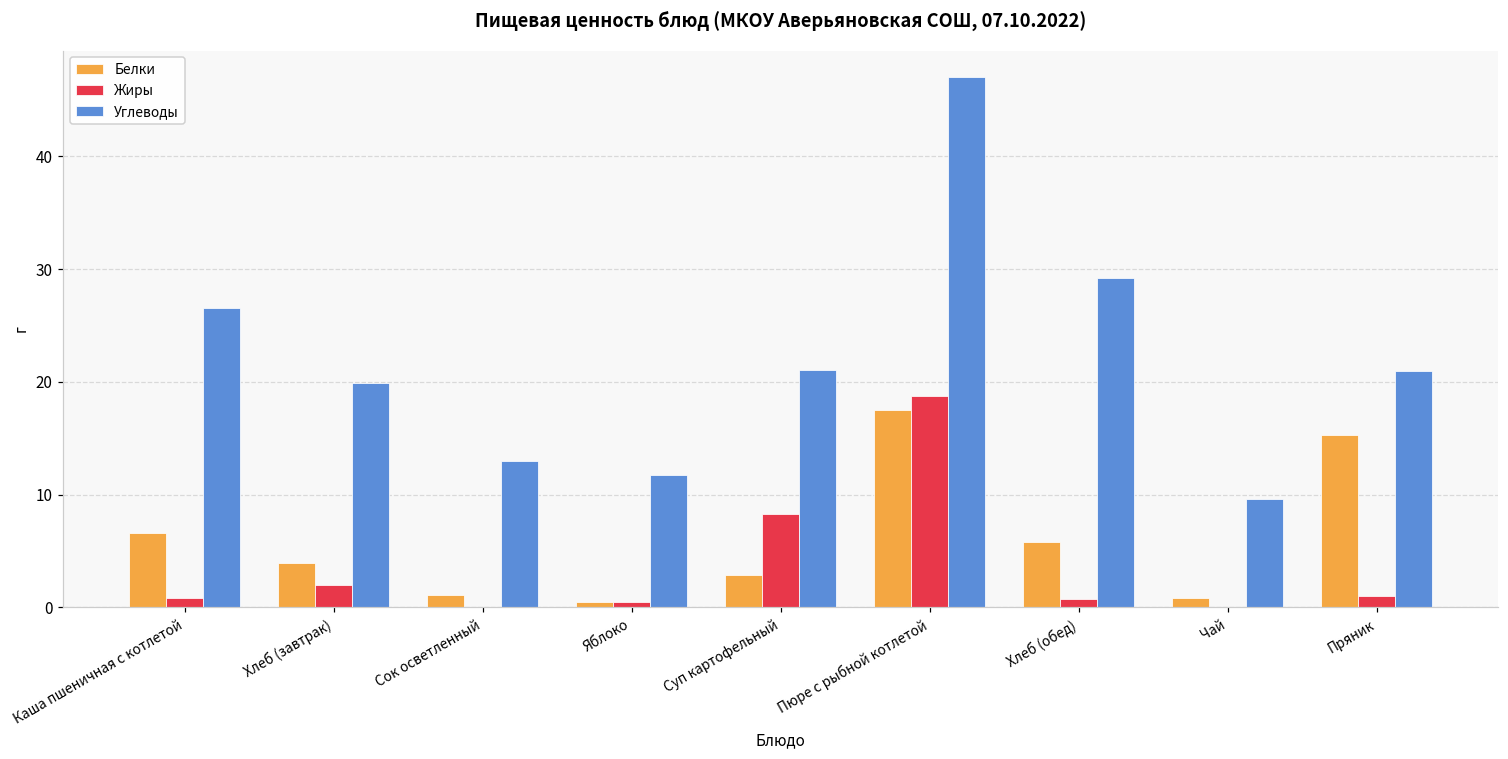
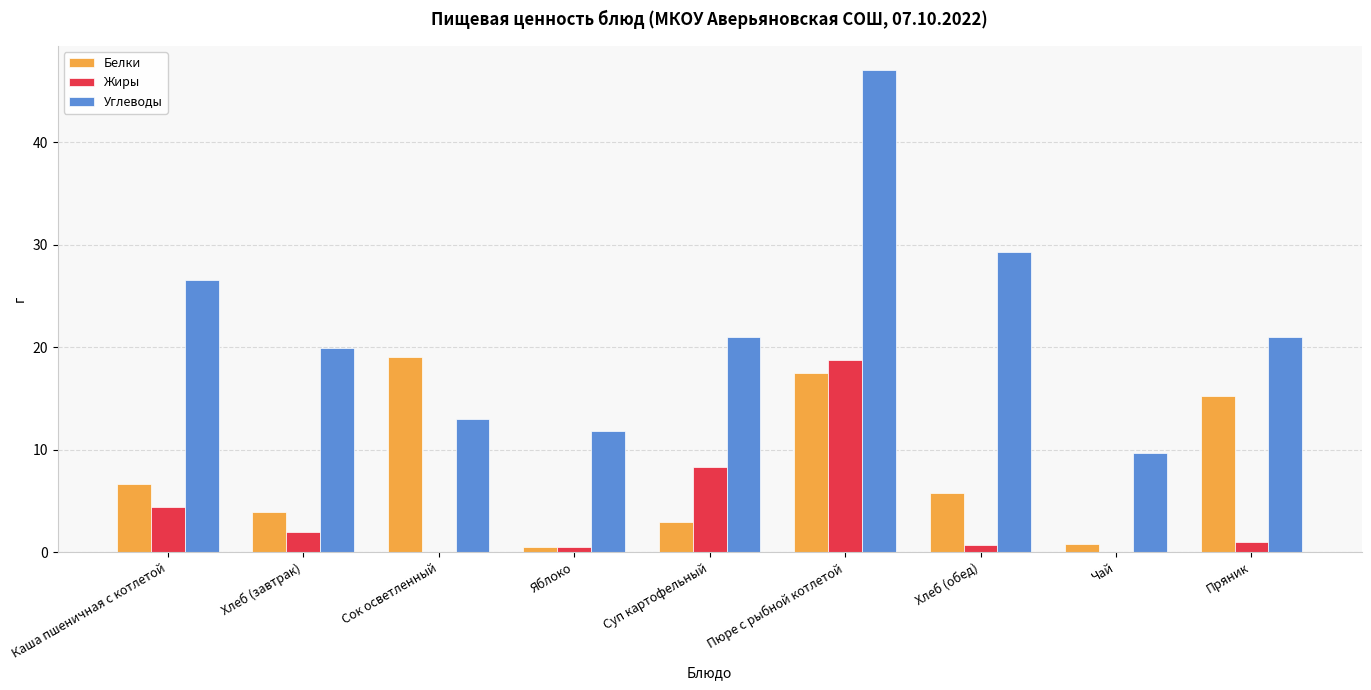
  {
    "Белки": {
      "Каша пшеничная с котлетой": 6.6,
      "Хлеб (завтрак)": 3.9,
-     "Сок осветленный": 1.1,
+     "Сок осветленный": 19.1,
      "Яблоко": 0.5,
      "Суп картофельный": 2.9,
      "Пюре с рыбной котлетой": 17.5,
      "Хлеб (обед)": 5.8,
      "Чай": 0.8,
      "Пряник": 15.2
    },
    "Жиры": {
-     "Каша пшеничная с котлетой": 0.9,
+     "Каша пшеничная с котлетой": 4.4,
      "Хлеб (завтрак)": 2.0,
      "Сок осветленный": 0.0,
      "Яблоко": 0.5,
      "Суп картофельный": 8.3,
      "Пюре с рыбной котлетой": 18.7,
      "Хлеб (обед)": 0.7,
      "Чай": 0.0,
      "Пряник": 1.0
    },
    "Углеводы": {
      "Каша пшеничная с котлетой": 26.5,
      "Хлеб (завтрак)": 19.9,
      "Сок осветленный": 13.0,
      "Яблоко": 11.8,
      "Суп картофельный": 21.0,
      "Пюре с рыбной котлетой": 47.0,
      "Хлеб (обед)": 29.2,
      "Чай": 9.7,
      "Пряник": 21.0
    }
  }
